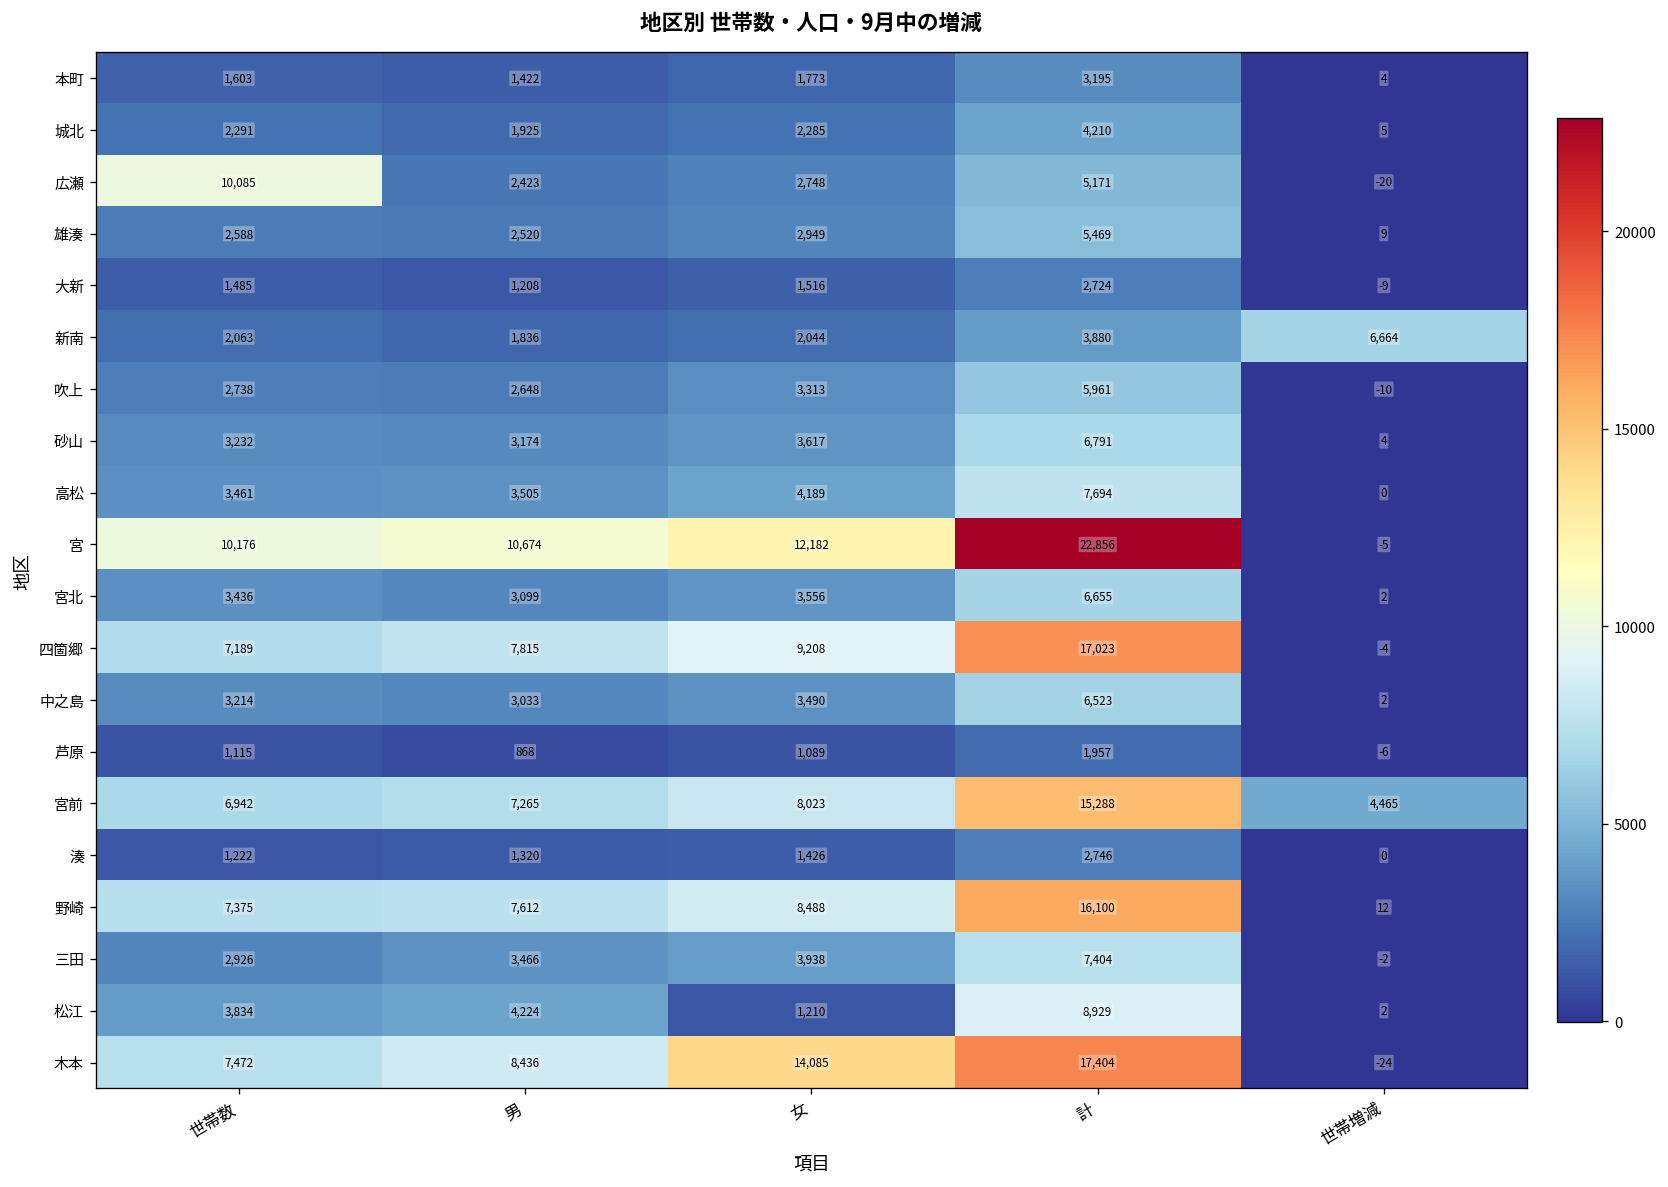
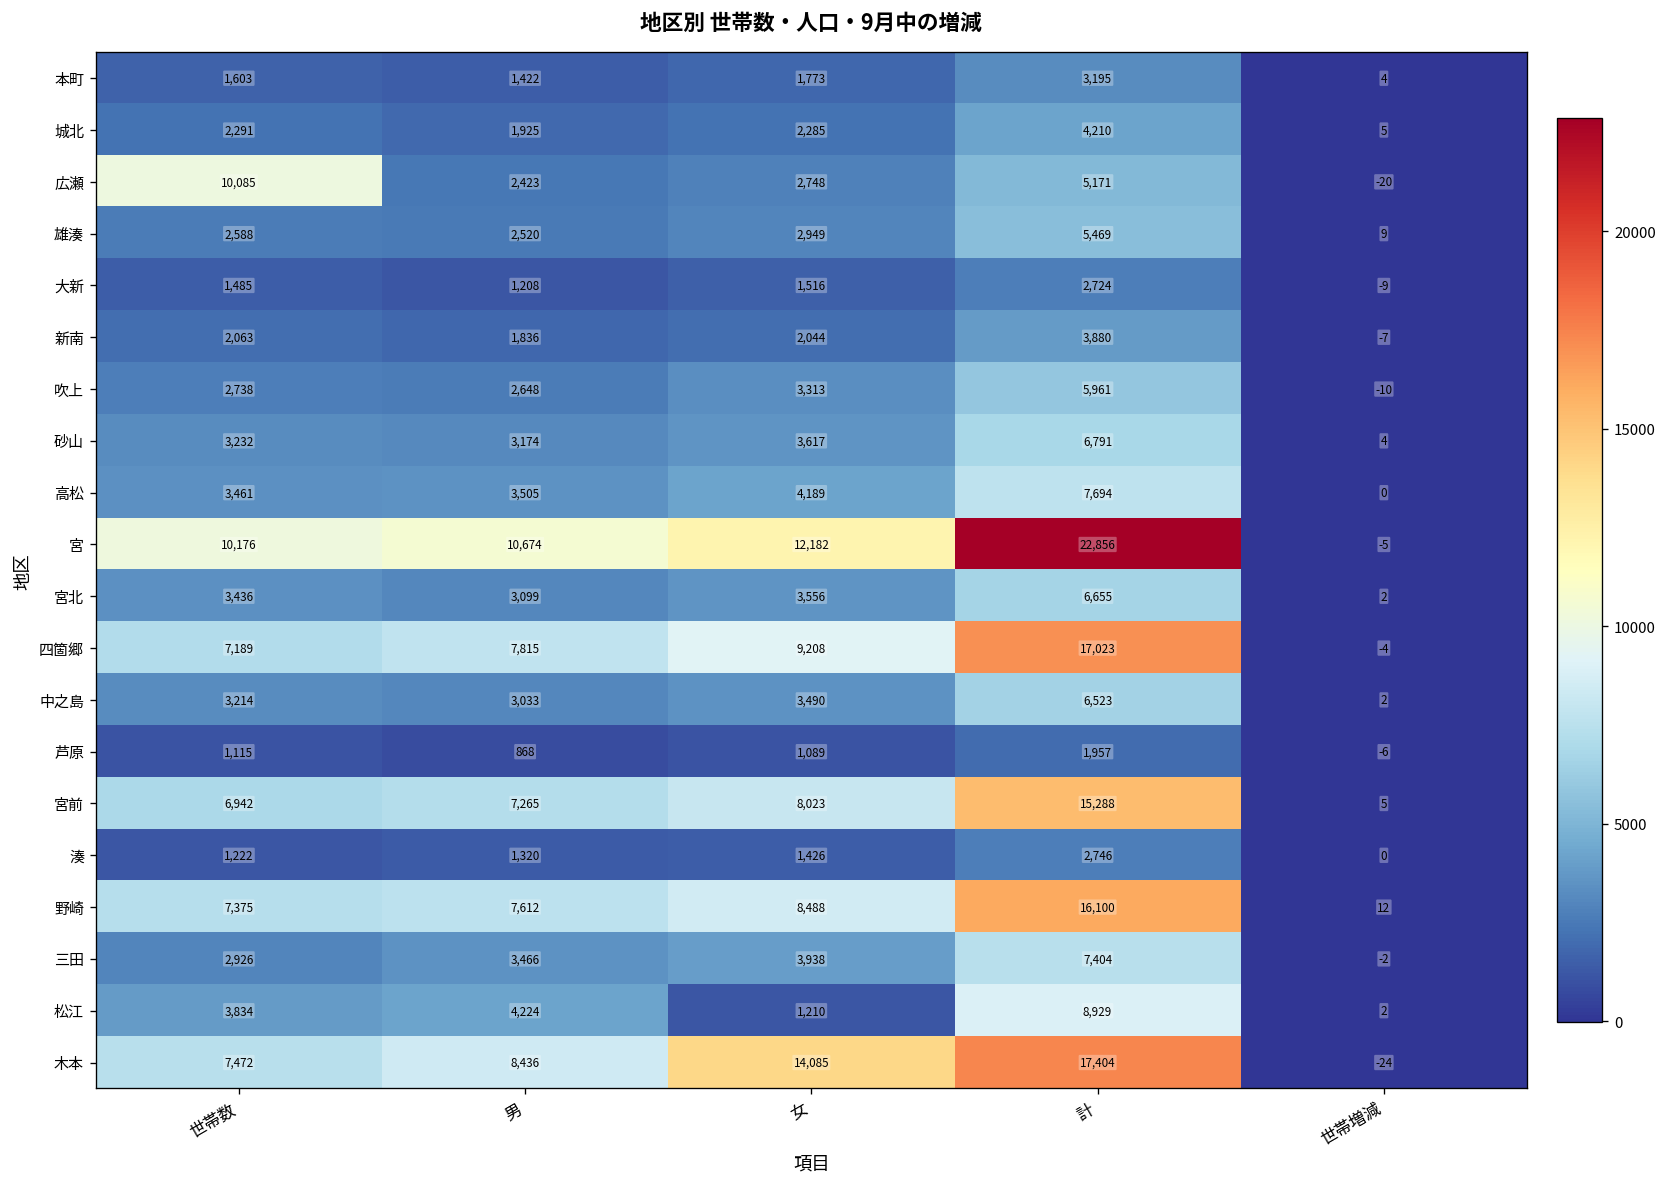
  {
    "新南": {
-     "世帯増減": "6,664"
+     "世帯増減": "-7"
    },
    "宮前": {
-     "世帯増減": "4,465"
+     "世帯増減": "5"
    }
  }
